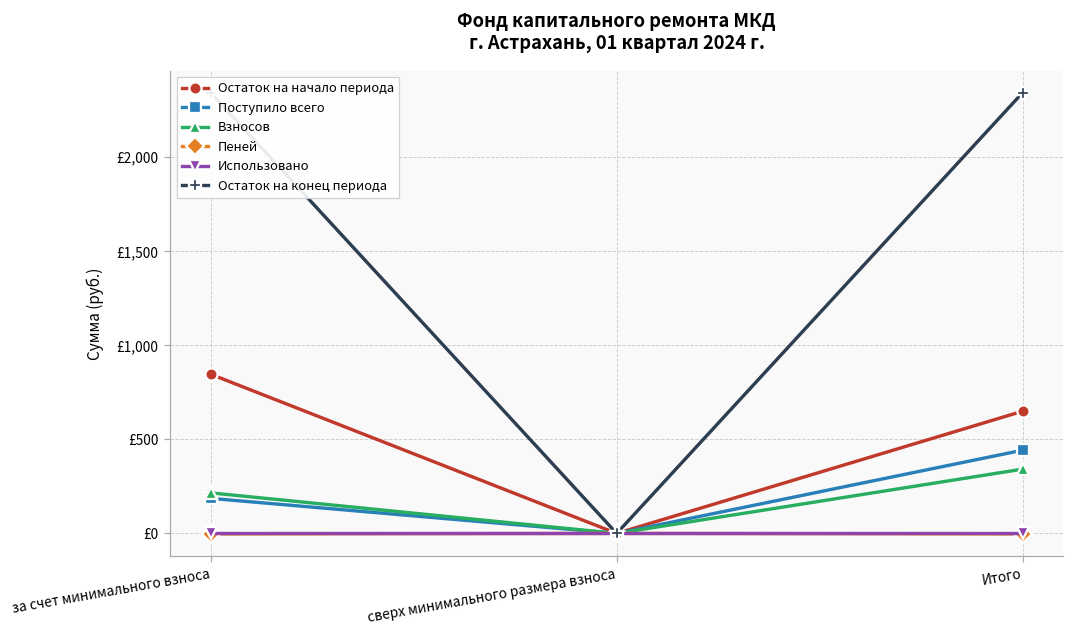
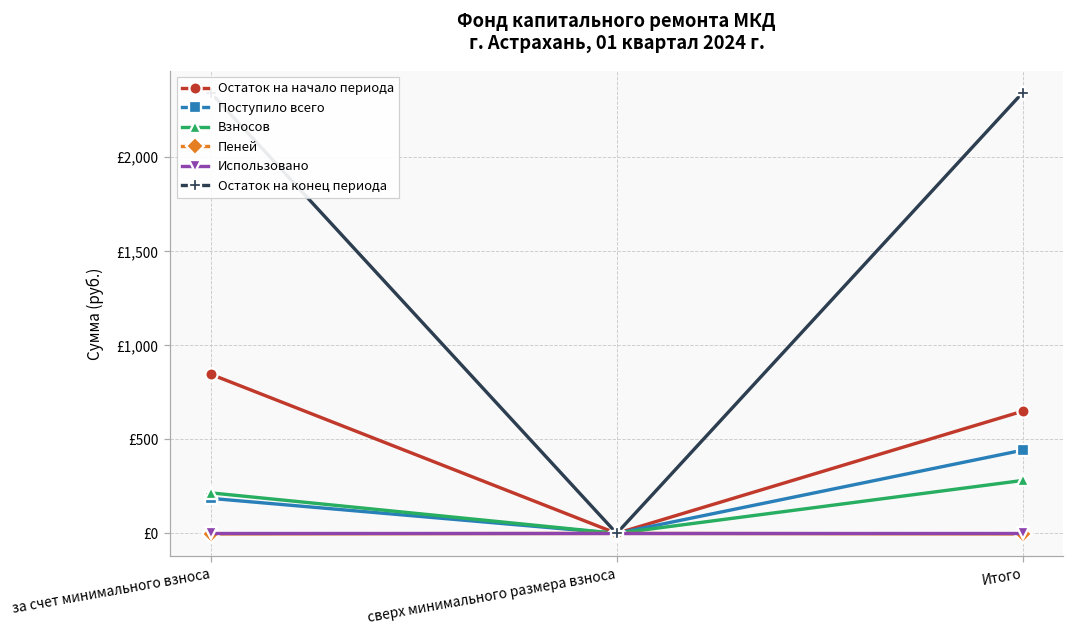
  {
    "Остаток на начало периода": {
      "за счет минимального взноса": "£850",
      "Итого": "£650"
    },
    "Поступило всего": {
      "за счет минимального взноса": "£190",
      "Итого": "£440"
    },
    "Взносов": {
      "за счет минимального взноса": "£220",
-     "Итого": "£340"
+     "Итого": "£280"
    },
    "Остаток на конец периода": {
      "Итого": "£2,340"
    }
  }
